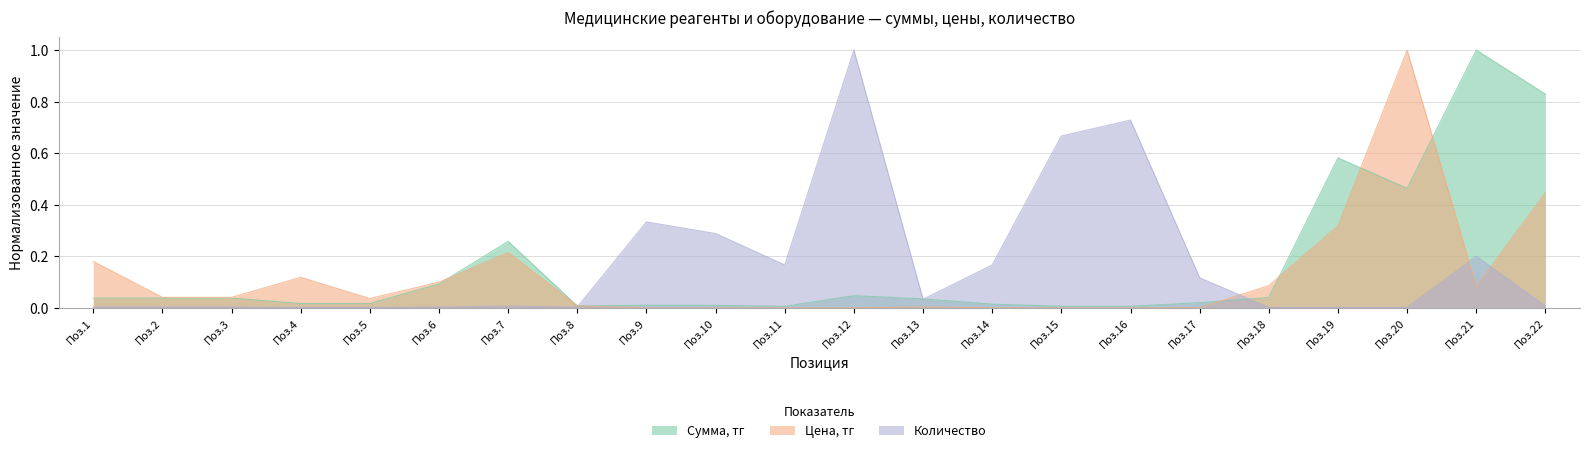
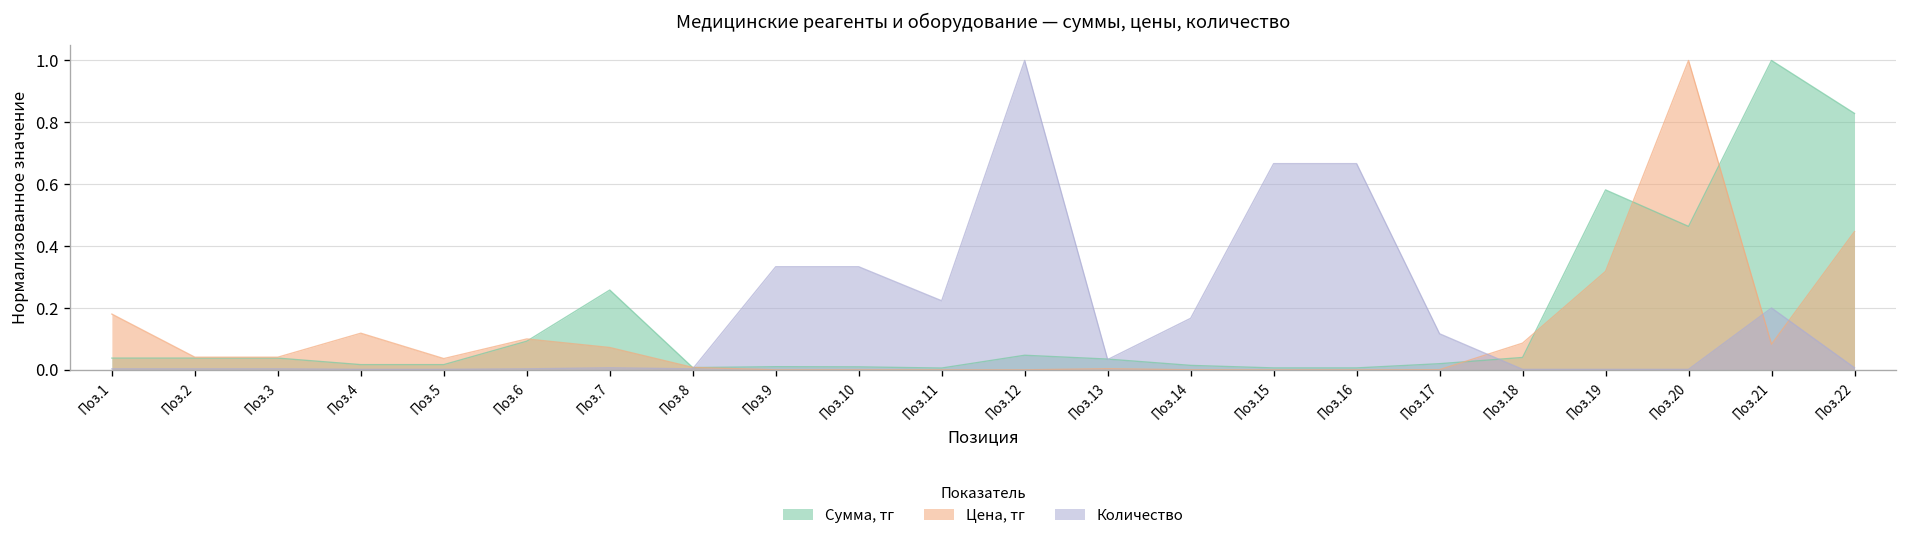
  {
    "Сумма, тг": {
      "Поз.1": 0.04,
      "Поз.4": 0.02,
      "Поз.5": 0.02,
      "Поз.7": 0.26,
      "Поз.9": 0.01,
      "Поз.12": 0.05,
      "Поз.14": 0.01,
      "Поз.17": 0.02,
      "Поз.18": 0.04,
      "Поз.19": 0.58,
      "Поз.20": 0.46,
      "Поз.21": 1.00,
      "Поз.22": 0.83
    },
    "Цена, тг": {
      "Поз.1": 0.18,
      "Поз.4": 0.12,
      "Поз.5": 0.04,
-     "Поз.7": 0.22,
+     "Поз.7": 0.07,
      "Поз.9": 0.00,
      "Поз.12": 0.00,
      "Поз.13": 0.00,
      "Поз.14": 0.00,
      "Поз.17": 0.00,
      "Поз.18": 0.09,
      "Поз.19": 0.32,
      "Поз.20": 1.00,
      "Поз.21": 0.08,
      "Поз.22": 0.45
    },
    "Количество": {
      "Поз.1": 0.00,
      "Поз.2": 0.00,
      "Поз.3": 0.00,
      "Поз.4": 0.00,
      "Поз.5": 0.00,
      "Поз.6": 0.00,
      "Поз.7": 0.01,
      "Поз.9": 0.33,
-     "Поз.10": 0.29,
-     "Поз.11": 0.17,
+     "Поз.10": 0.33,
+     "Поз.11": 0.22,
      "Поз.12": 1.00,
      "Поз.14": 0.17,
      "Поз.15": 0.67,
-     "Поз.16": 0.73,
+     "Поз.16": 0.67,
      "Поз.17": 0.12,
      "Поз.18": 0.00,
      "Поз.19": 0.00,
      "Поз.20": 0.00,
      "Поз.21": 0.20,
      "Поз.22": 0.01
    }
  }
